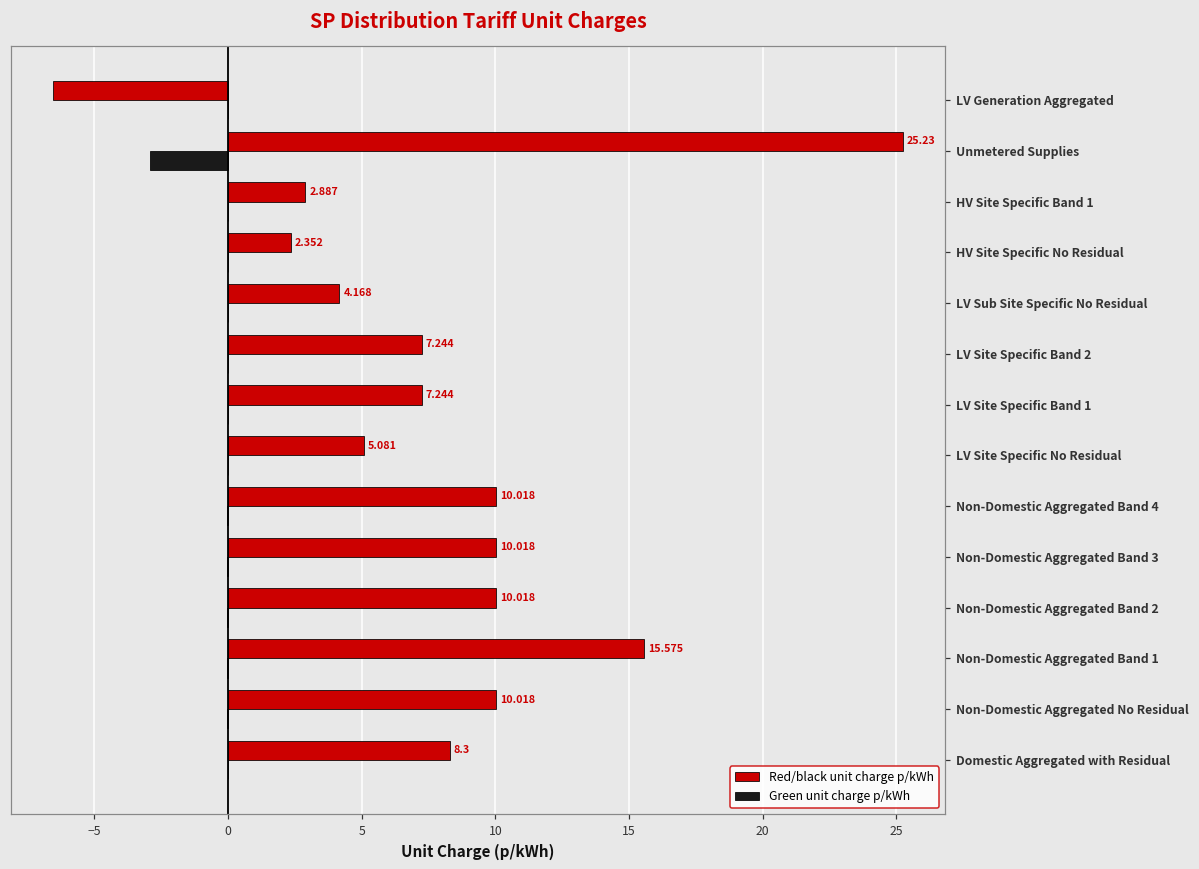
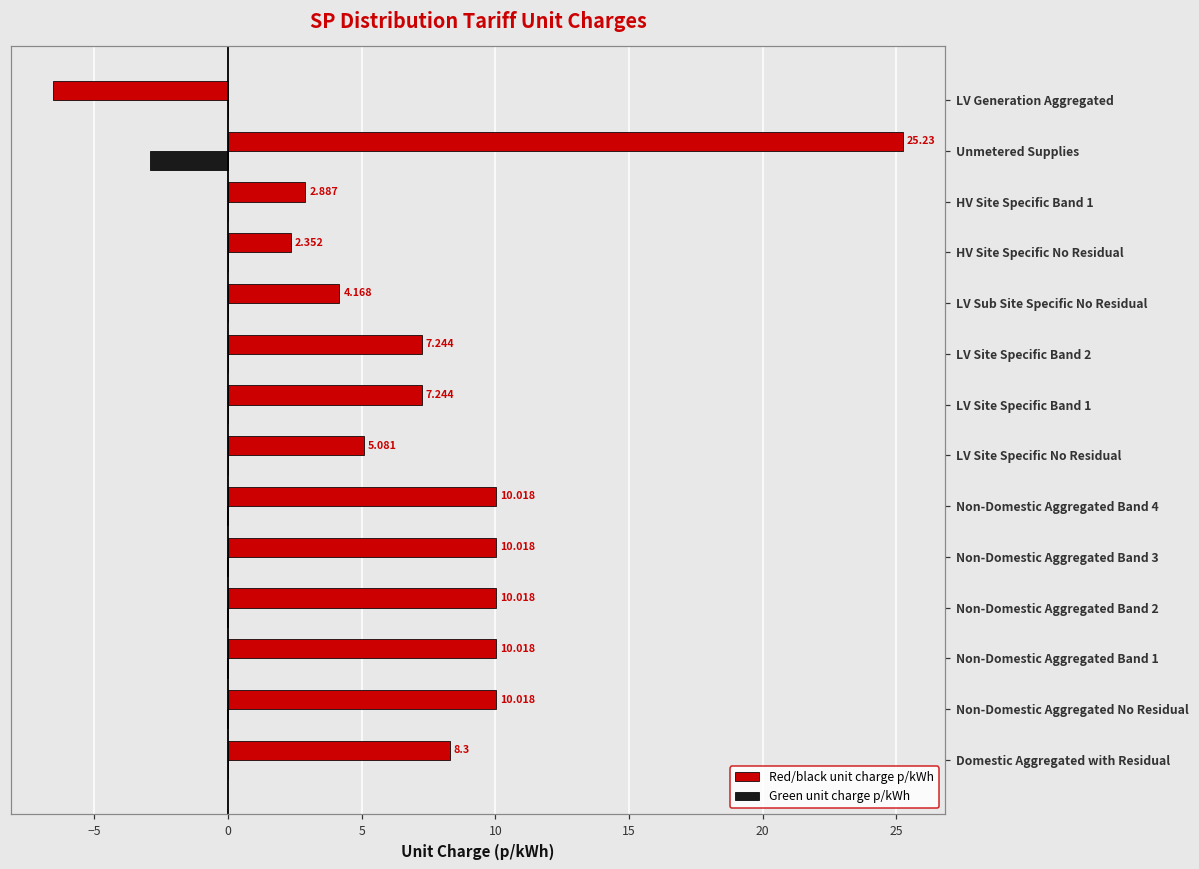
  {
    "Red/black unit charge p/kWh": {
      "Unmetered Supplies": 25.23,
      "HV Site Specific Band 1": 2.887,
      "HV Site Specific No Residual": 2.352,
      "LV Sub Site Specific No Residual": 4.168,
      "LV Site Specific Band 2": 7.244,
      "LV Site Specific Band 1": 7.244,
      "LV Site Specific No Residual": 5.081,
      "Non-Domestic Aggregated Band 4": 10.018,
      "Non-Domestic Aggregated Band 3": 10.018,
      "Non-Domestic Aggregated Band 2": 10.018,
-     "Non-Domestic Aggregated Band 1": 15.575,
+     "Non-Domestic Aggregated Band 1": 10.018,
      "Non-Domestic Aggregated No Residual": 10.018,
      "Domestic Aggregated with Residual": 8.3
    },
    "Green unit charge p/kWh": {
      "Unmetered Supplies": -2.9
    }
  }
